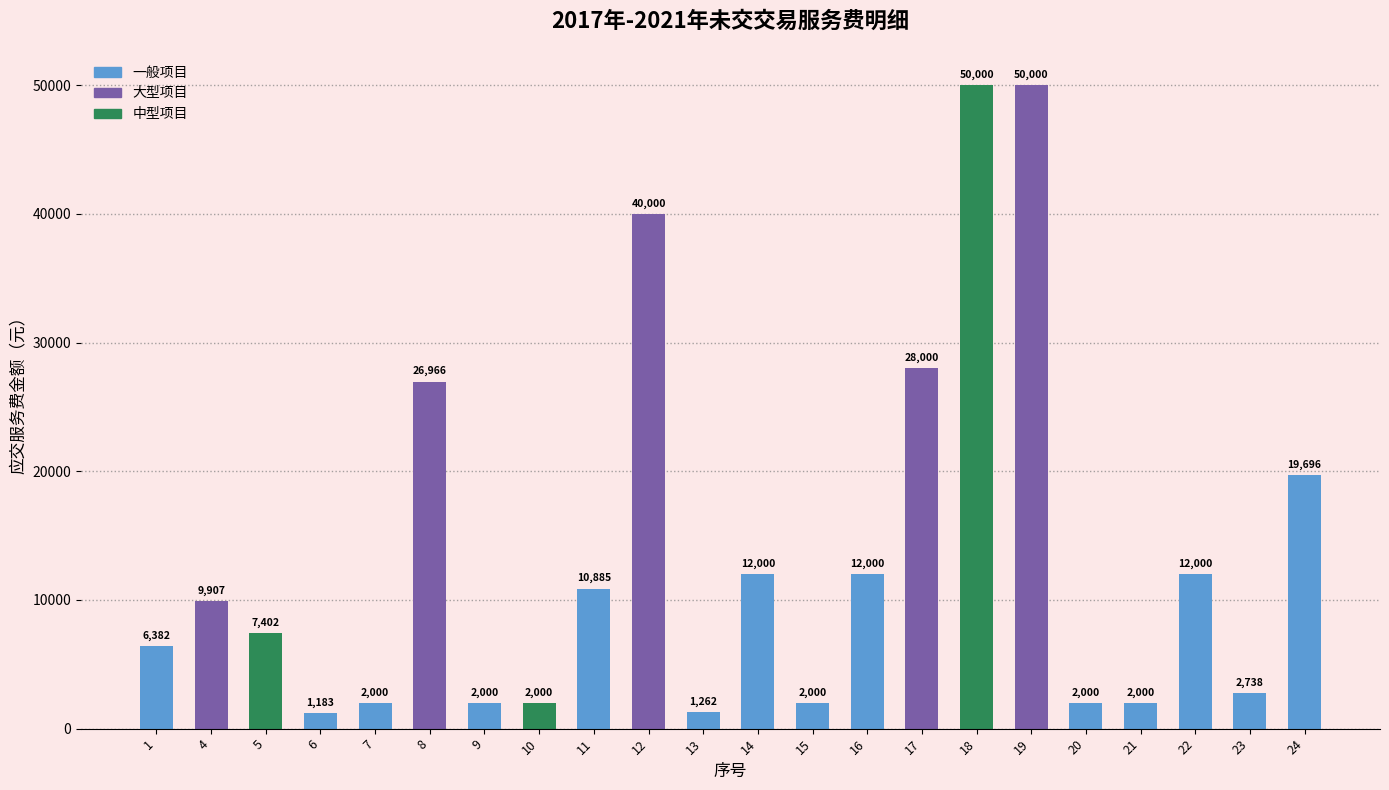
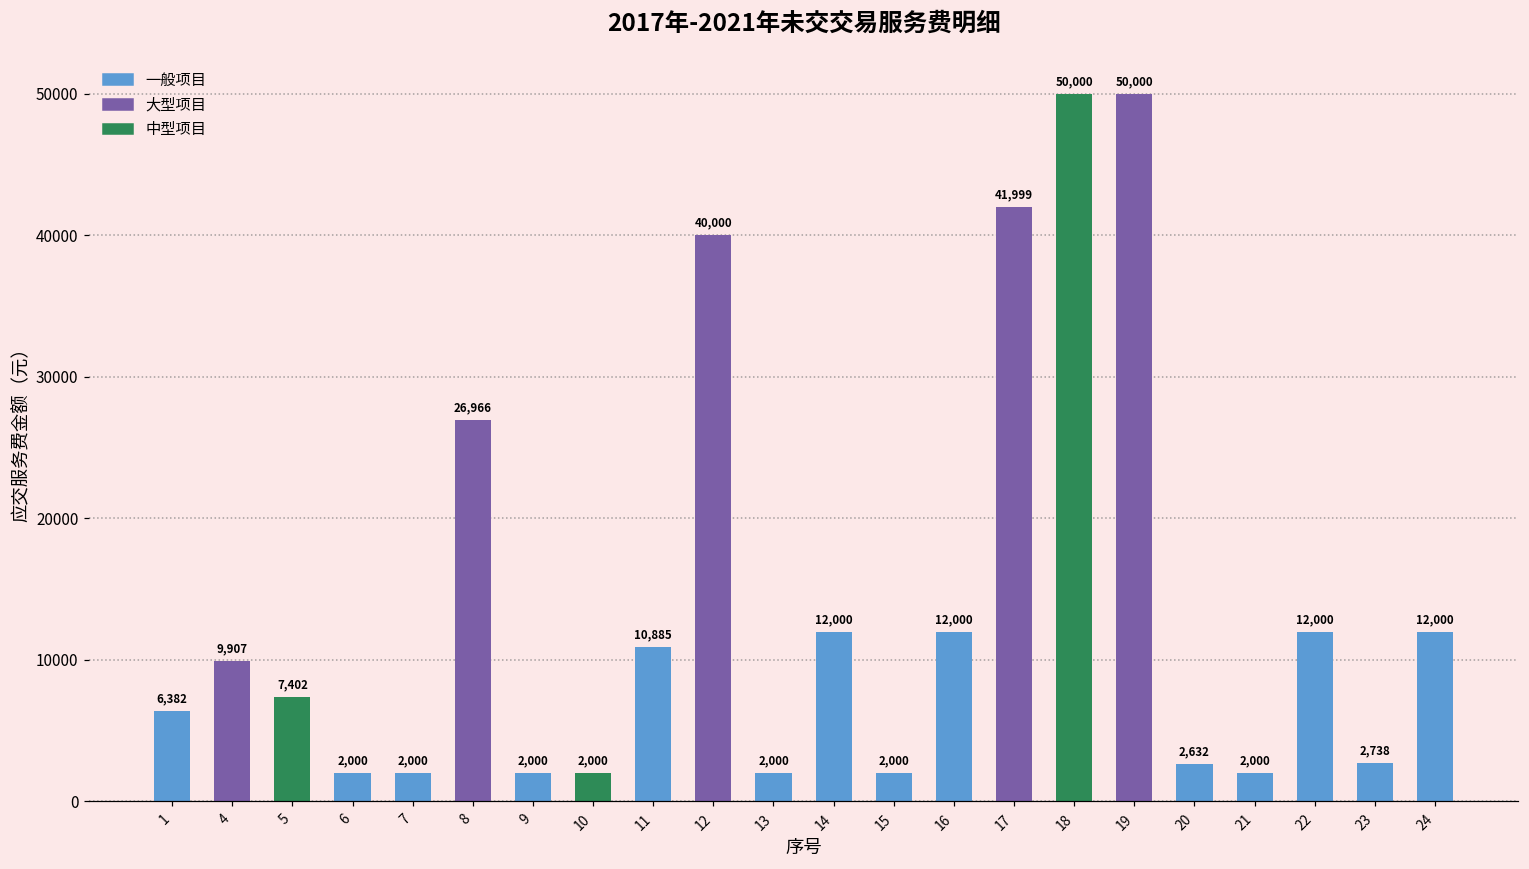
  {
    "1": "6,382",
    "4": "9,907",
    "5": "7,402",
-   "6": "1,183",
+   "6": "2,000",
    "7": "2,000",
    "8": "26,966",
    "9": "2,000",
    "10": "2,000",
    "11": "10,885",
    "12": "40,000",
-   "13": "1,262",
+   "13": "2,000",
    "14": "12,000",
    "15": "2,000",
    "16": "12,000",
-   "17": "28,000",
+   "17": "41,999",
    "18": "50,000",
    "19": "50,000",
-   "20": "2,000",
+   "20": "2,632",
    "21": "2,000",
    "22": "12,000",
    "23": "2,738",
-   "24": "19,696"
+   "24": "12,000"
  }
